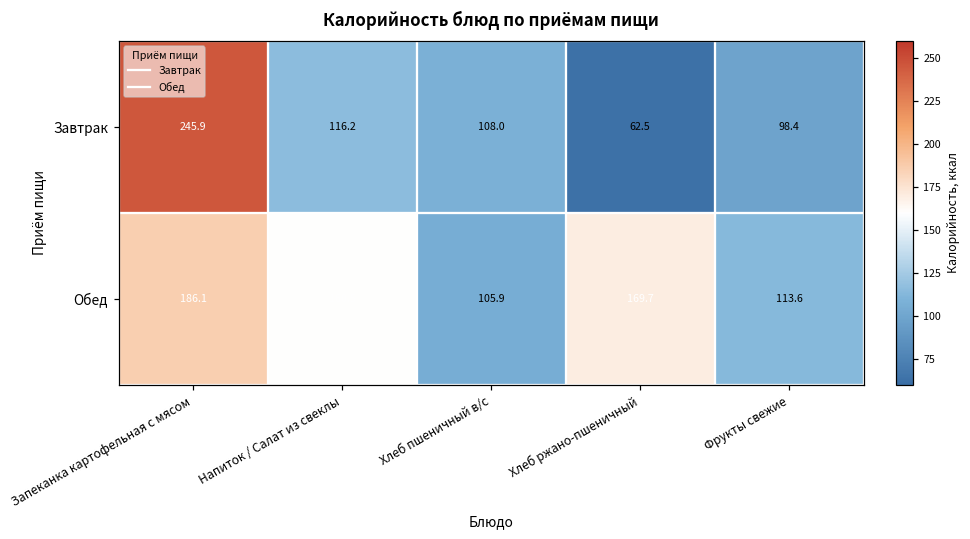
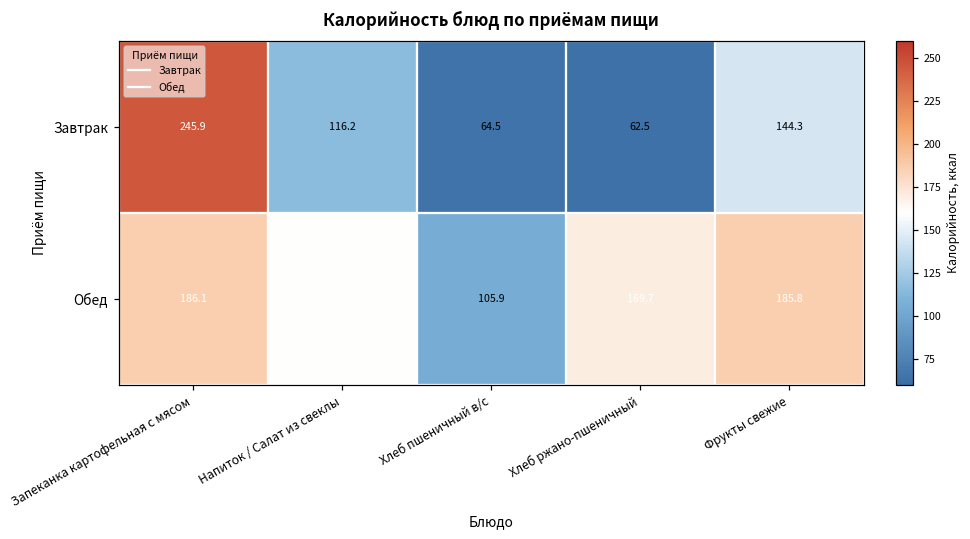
  {
    "Завтрак": {
      "Запеканка картофельная с мясом": 245.9,
      "Напиток / Салат из свеклы": 116.2,
-     "Хлеб пшеничный в/с": 108.0,
+     "Хлеб пшеничный в/с": 64.5,
      "Хлеб ржано-пшеничный": 62.5,
-     "Фрукты свежие": 98.4
+     "Фрукты свежие": 144.3
    },
    "Обед": {
      "Запеканка картофельная с мясом": 186.1,
      "Хлеб пшеничный в/с": 105.9,
-     "Фрукты свежие": 113.6
+     "Фрукты свежие": 185.8
    }
  }
